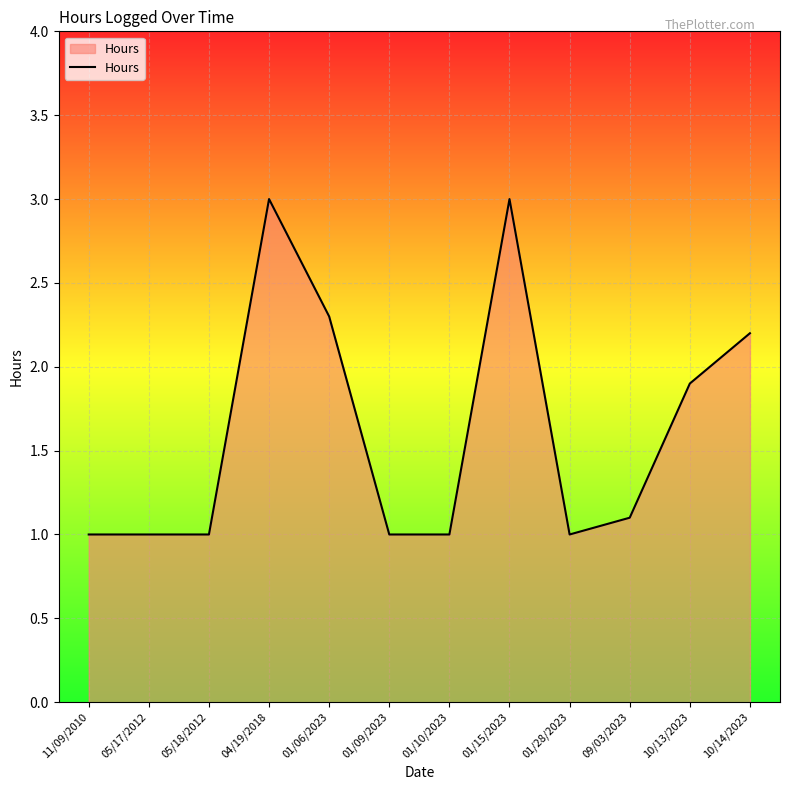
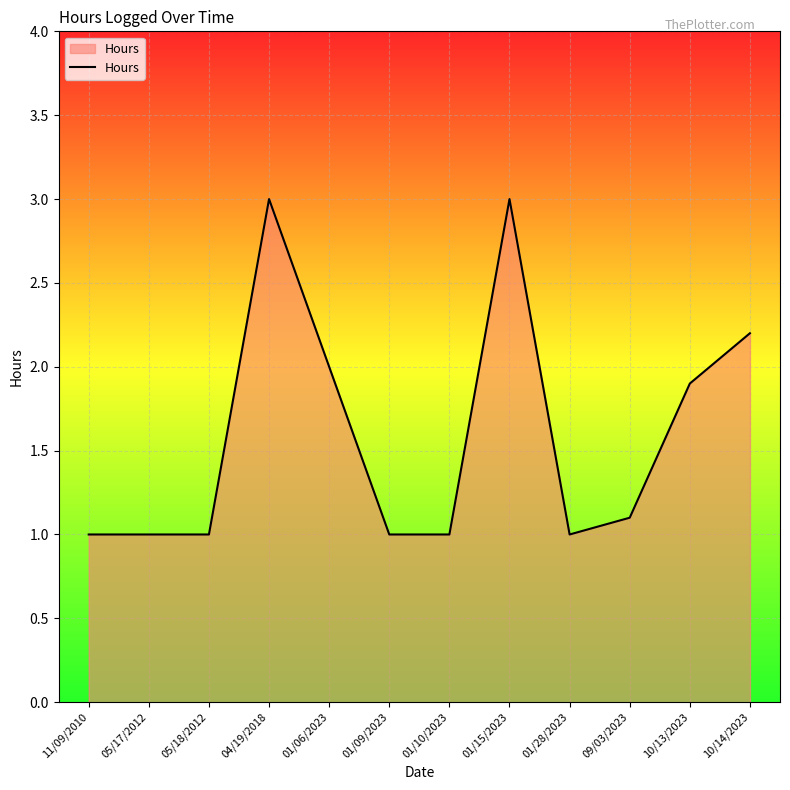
  {
    "11/09/2010": 1.0,
    "05/17/2012": 1.0,
    "05/18/2012": 1.0,
    "04/19/2018": 3.0,
-   "01/06/2023": 2.3,
+   "01/06/2023": 2.0,
    "01/09/2023": 1.0,
    "01/10/2023": 1.0,
    "01/15/2023": 3.0,
    "01/28/2023": 1.0,
    "09/03/2023": 1.1,
    "10/13/2023": 1.9,
    "10/14/2023": 2.2
  }
